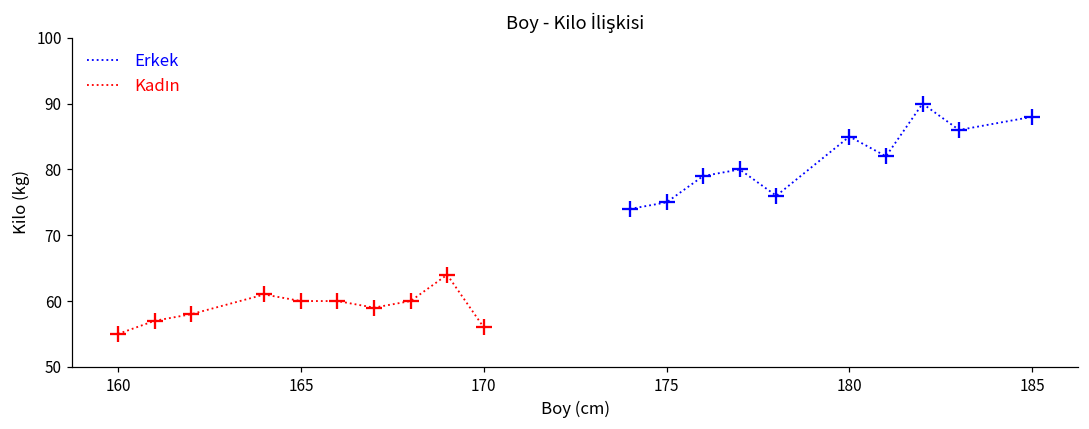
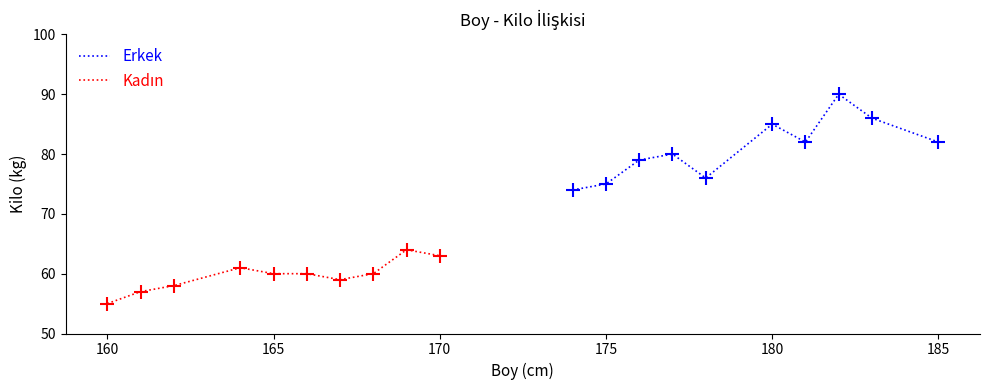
  {
    "Erkek": {
      "175": 75,
      "180": 85,
-     "185": 88
+     "185": 82
    },
    "Kadın": {
      "160": 55,
      "165": 60,
-     "170": 56
+     "170": 63
    }
  }
